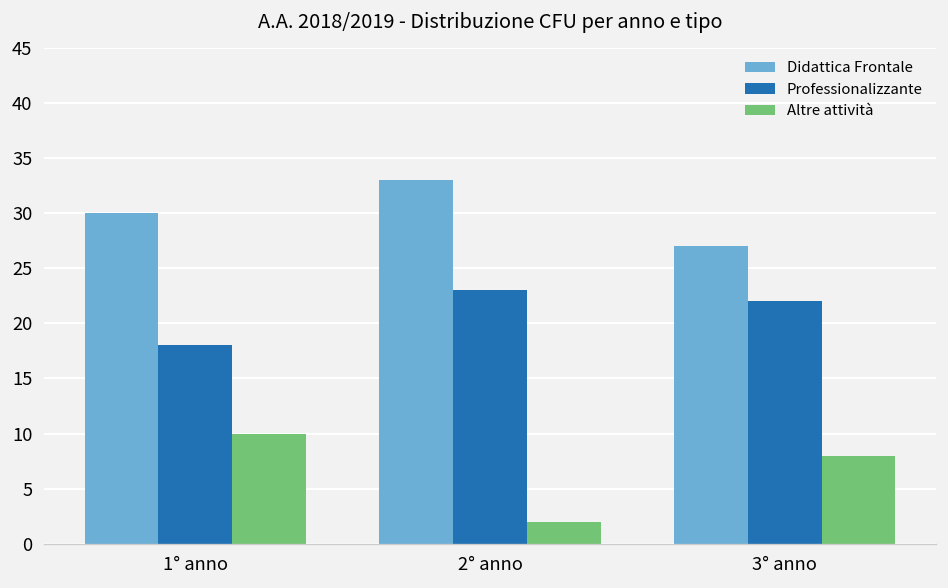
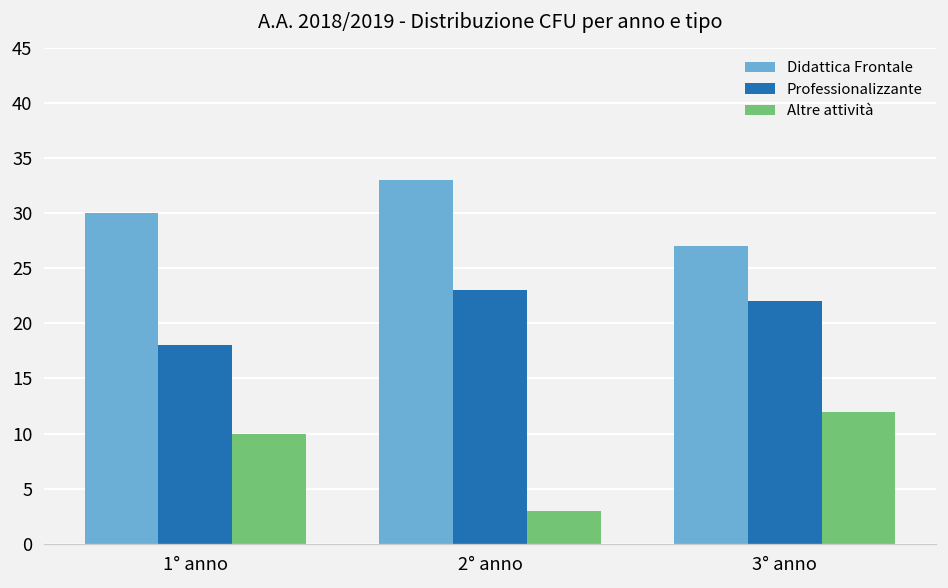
  {
    "Didattica Frontale": {
      "1° anno": 30,
      "2° anno": 33,
      "3° anno": 27
    },
    "Professionalizzante": {
      "1° anno": 18,
      "2° anno": 23,
      "3° anno": 22
    },
    "Altre attività": {
      "1° anno": 10,
-     "2° anno": 2,
-     "3° anno": 8
+     "2° anno": 3,
+     "3° anno": 12
    }
  }
